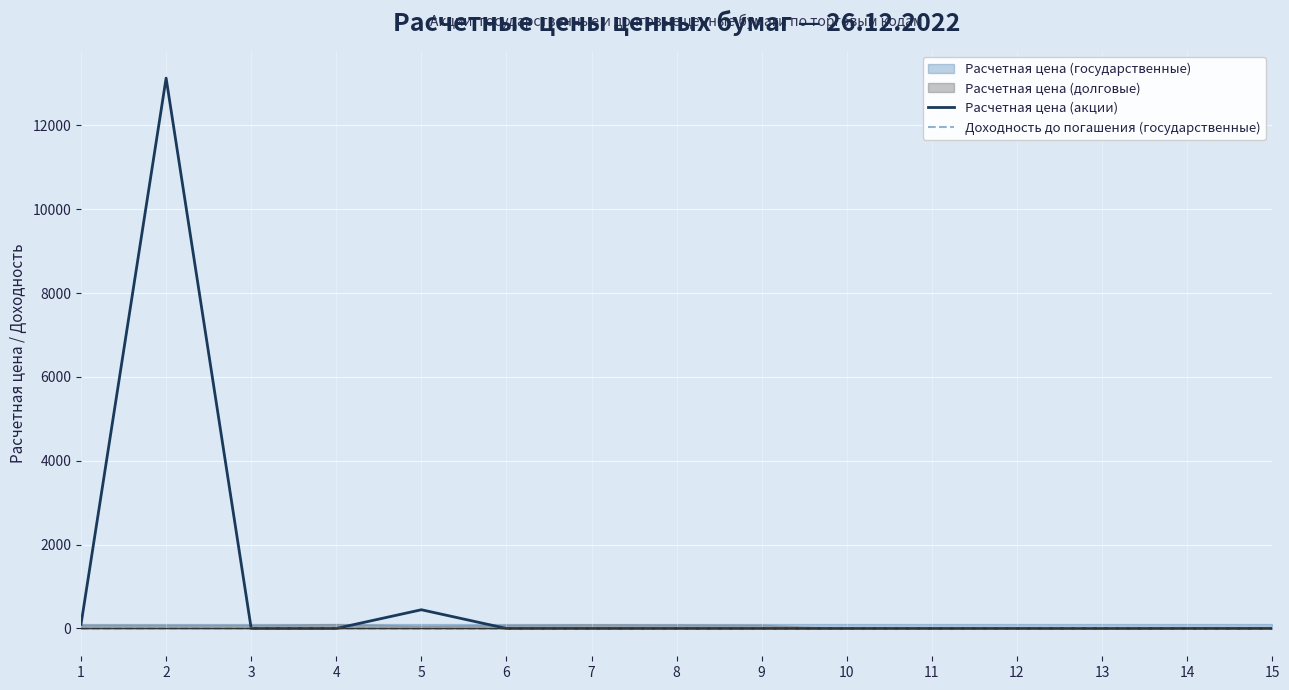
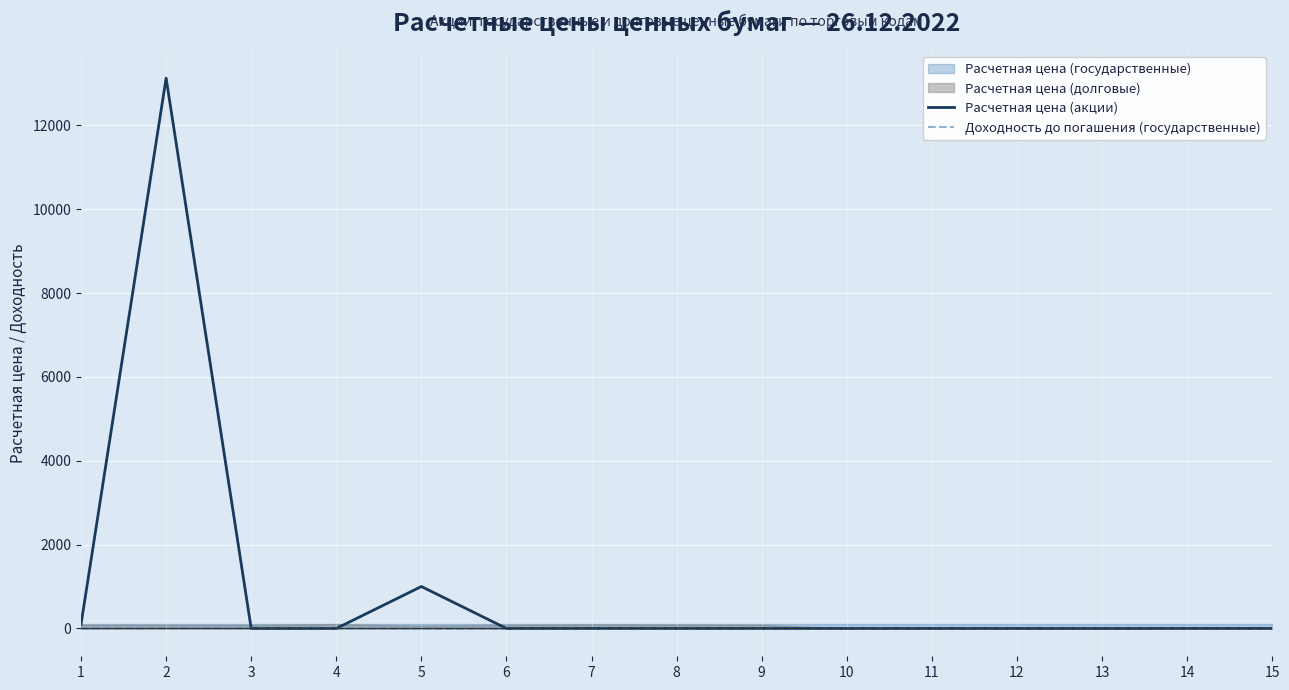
  {
    "Расчетная цена (акции)": {
      "2": 13100,
-     "5": 400
+     "5": 1000
    }
  }
